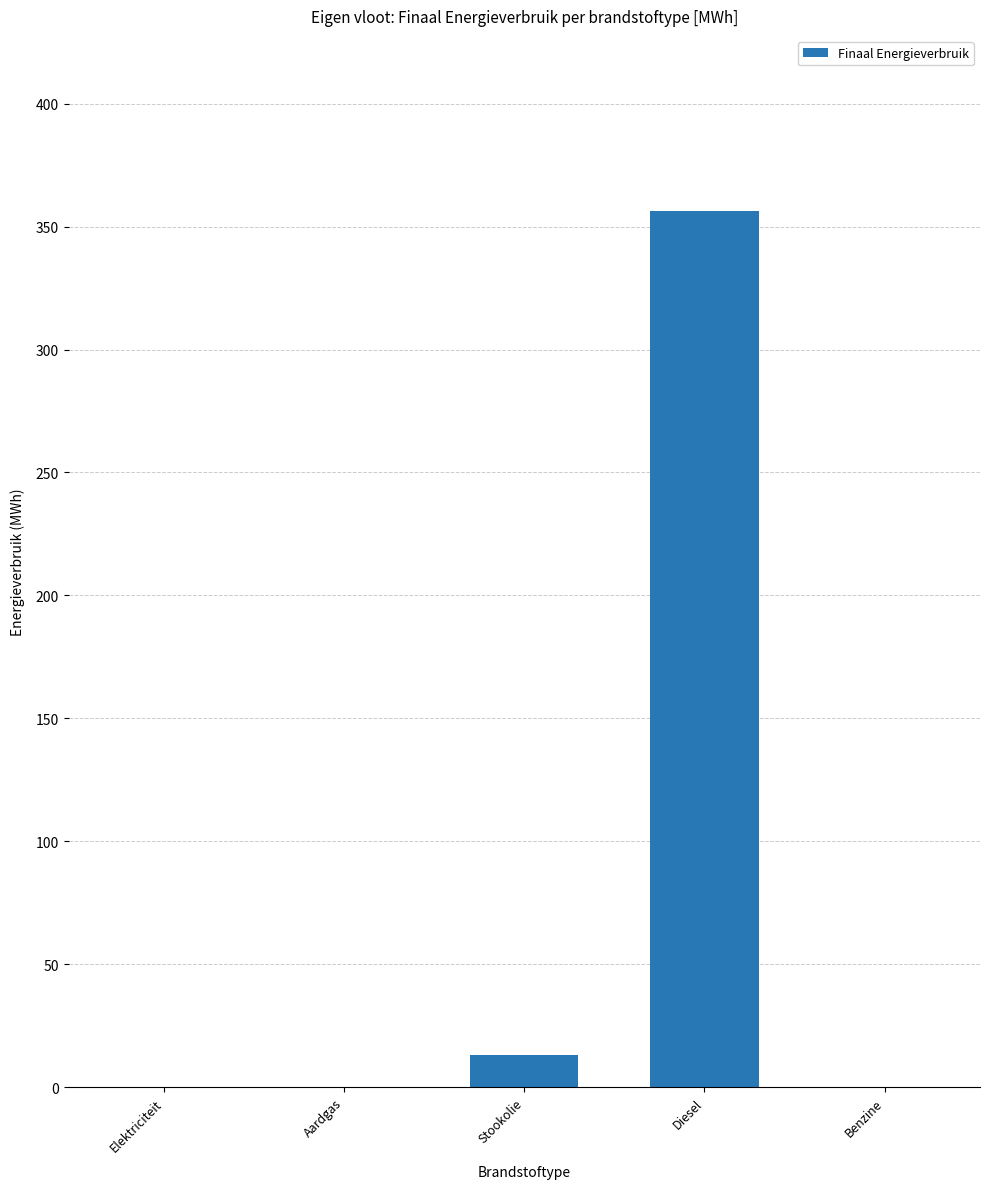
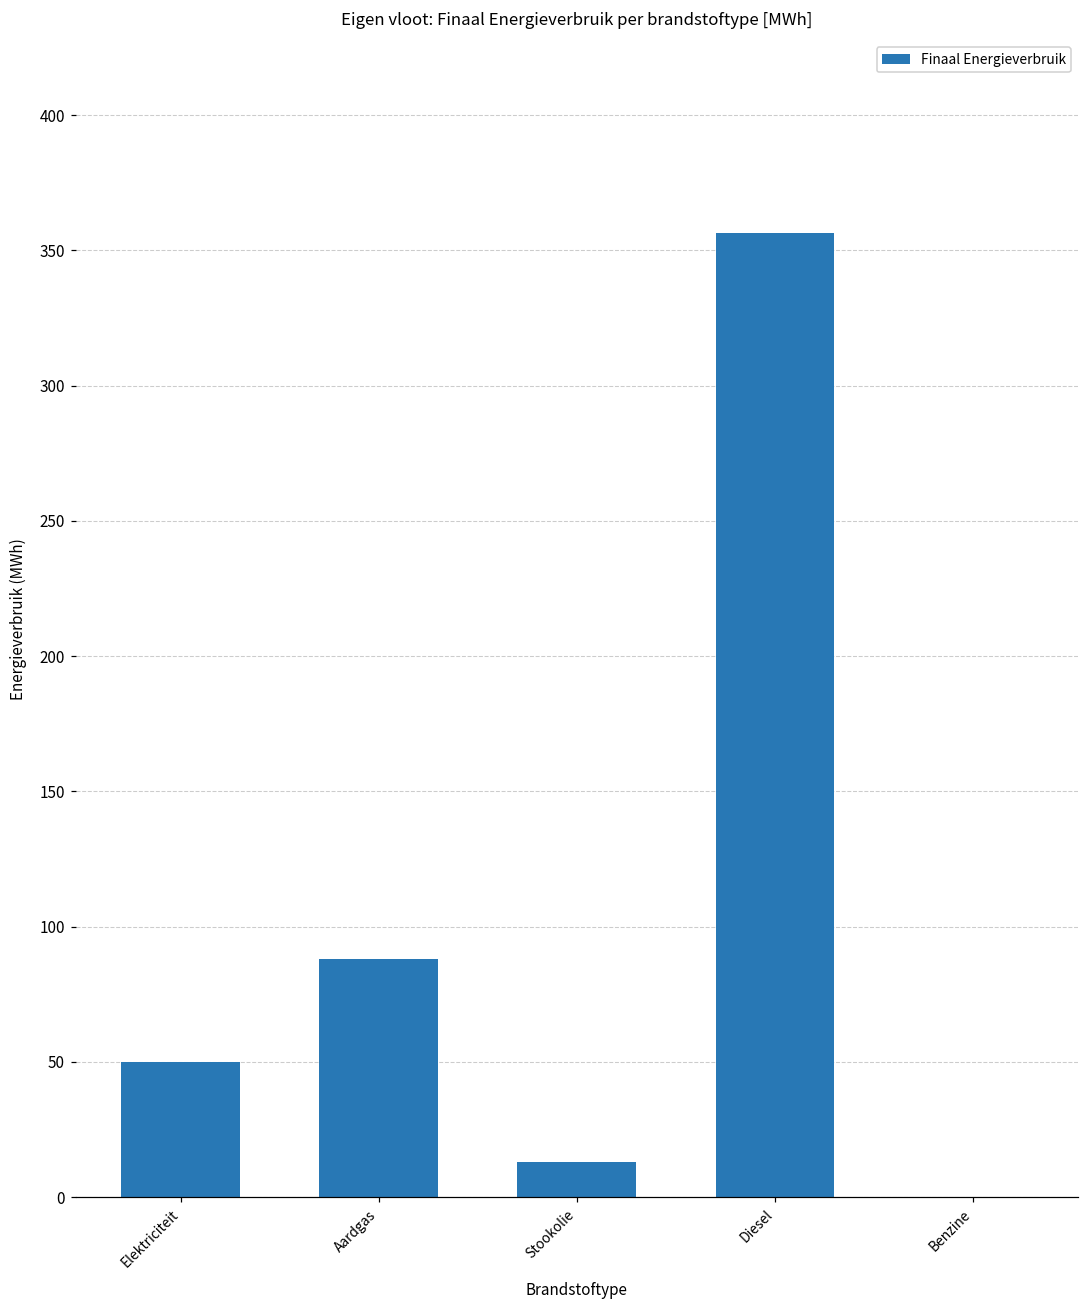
  {
-   "Elektriciteit": 0,
-   "Aardgas": 0,
+   "Elektriciteit": 50,
+   "Aardgas": 88,
    "Stookolie": 13,
    "Diesel": 356,
    "Benzine": 0
  }
